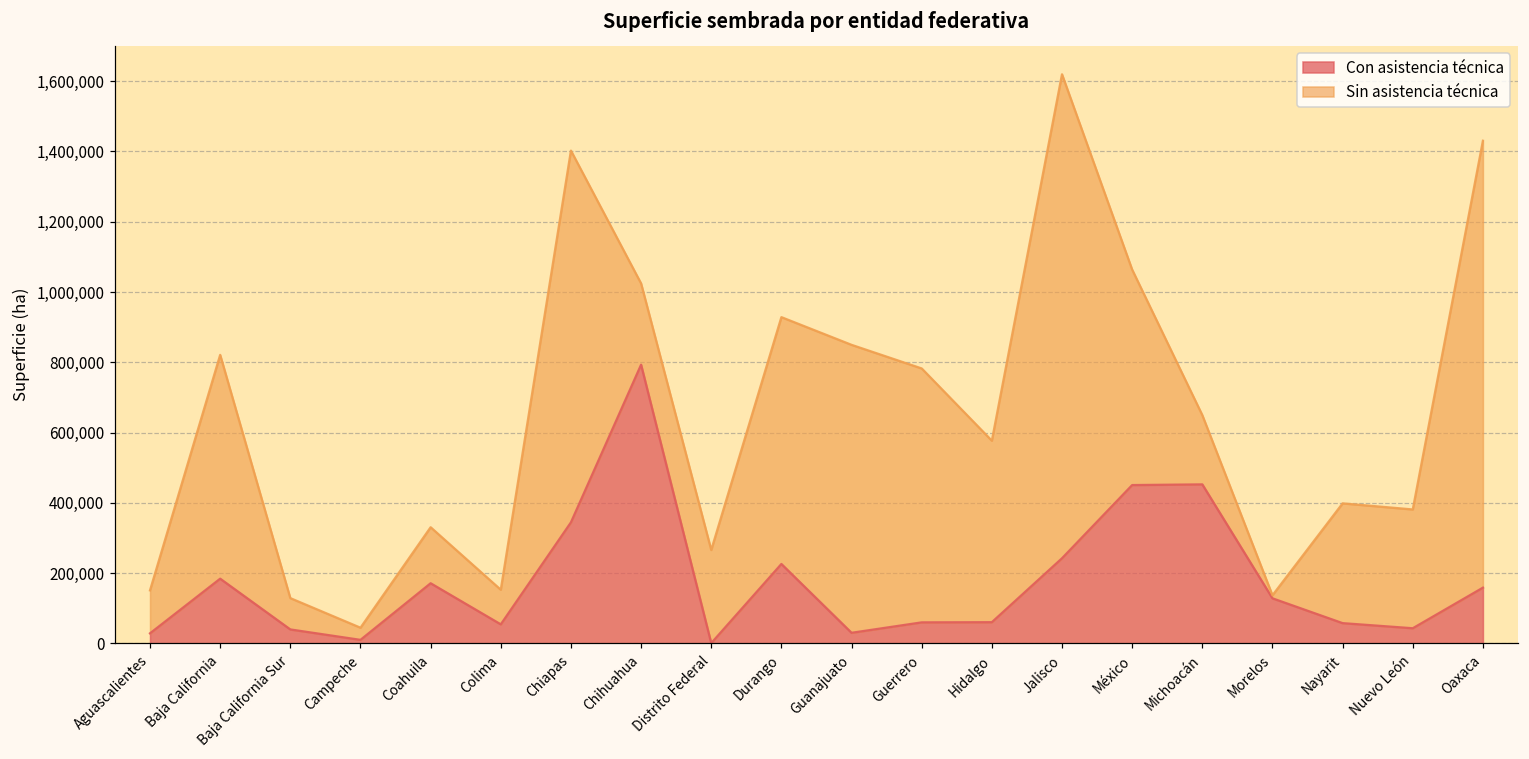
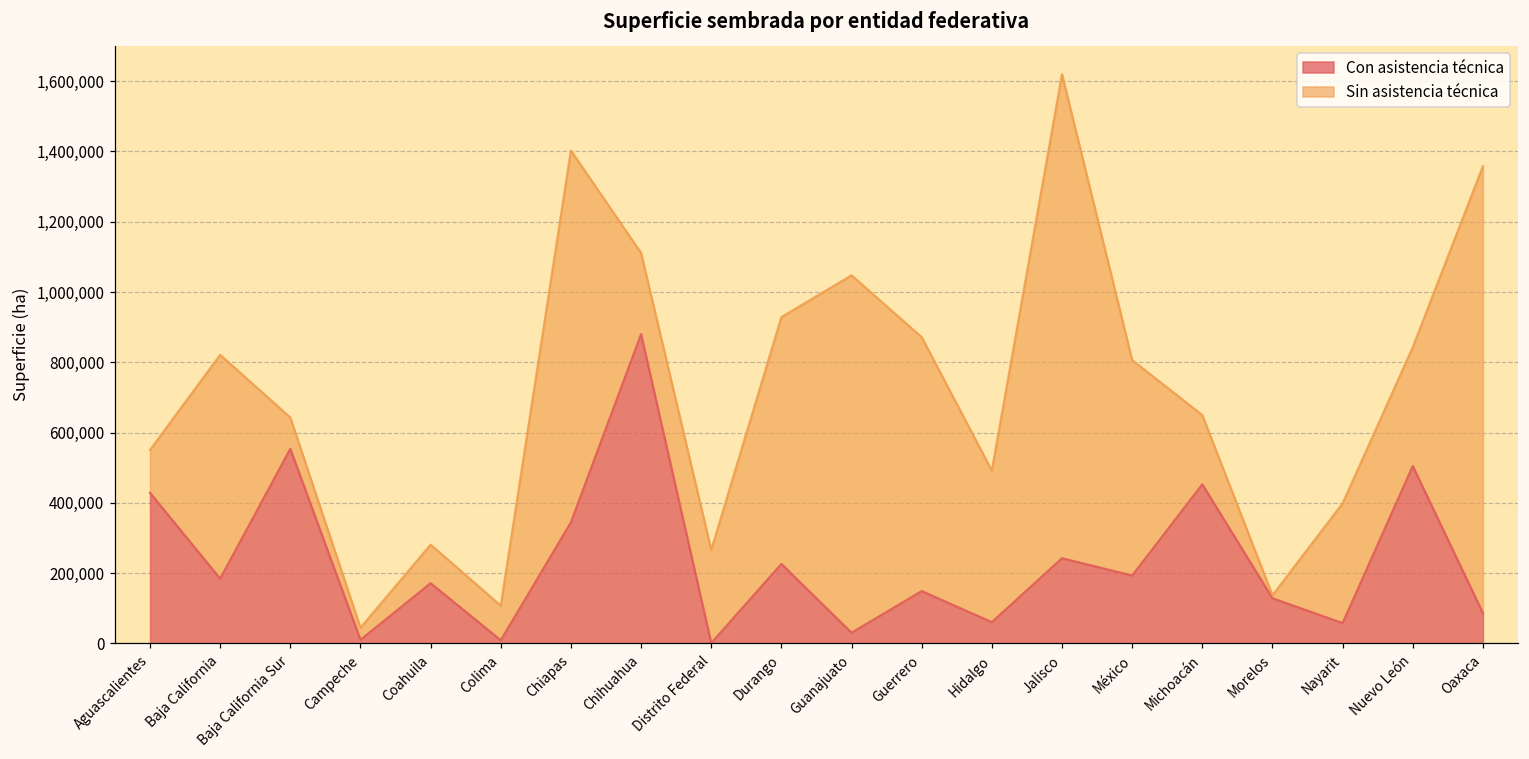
  {
    "Con asistencia técnica": {
-     "Aguascalientes": "30,000",
+     "Aguascalientes": "430,000",
      "Baja California": "180,000",
-     "Baja California Sur": "40,000",
+     "Baja California Sur": "550,000",
      "Campeche": "10,000",
      "Coahuila": "170,000",
-     "Colima": "50,000",
+     "Colima": "10,000",
      "Chiapas": "340,000",
-     "Chihuahua": "790,000",
+     "Chihuahua": "880,000",
      "Distrito Federal": "0",
      "Durango": "230,000",
      "Guanajuato": "30,000",
-     "Guerrero": "60,000",
+     "Guerrero": "150,000",
      "Hidalgo": "60,000",
      "Jalisco": "240,000",
-     "México": "450,000",
+     "México": "190,000",
      "Michoacán": "450,000",
      "Morelos": "130,000",
      "Nayarit": "60,000",
-     "Nuevo León": "40,000",
-     "Oaxaca": "160,000"
+     "Nuevo León": "500,000",
+     "Oaxaca": "90,000"
    },
    "Sin asistencia técnica": {
      "Aguascalientes": "120,000",
      "Baja California": "640,000",
      "Baja California Sur": "90,000",
      "Campeche": "30,000",
-     "Coahuila": "160,000",
+     "Coahuila": "110,000",
      "Colima": "100,000",
      "Chiapas": "1,060,000",
      "Chihuahua": "230,000",
      "Distrito Federal": "270,000",
      "Durango": "700,000",
-     "Guanajuato": "820,000",
+     "Guanajuato": "1,020,000",
      "Guerrero": "720,000",
-     "Hidalgo": "520,000",
+     "Hidalgo": "430,000",
      "Jalisco": "1,380,000",
      "México": "610,000",
      "Michoacán": "200,000",
      "Morelos": "10,000",
      "Nayarit": "340,000",
      "Nuevo León": "340,000",
      "Oaxaca": "1,270,000"
    }
  }
